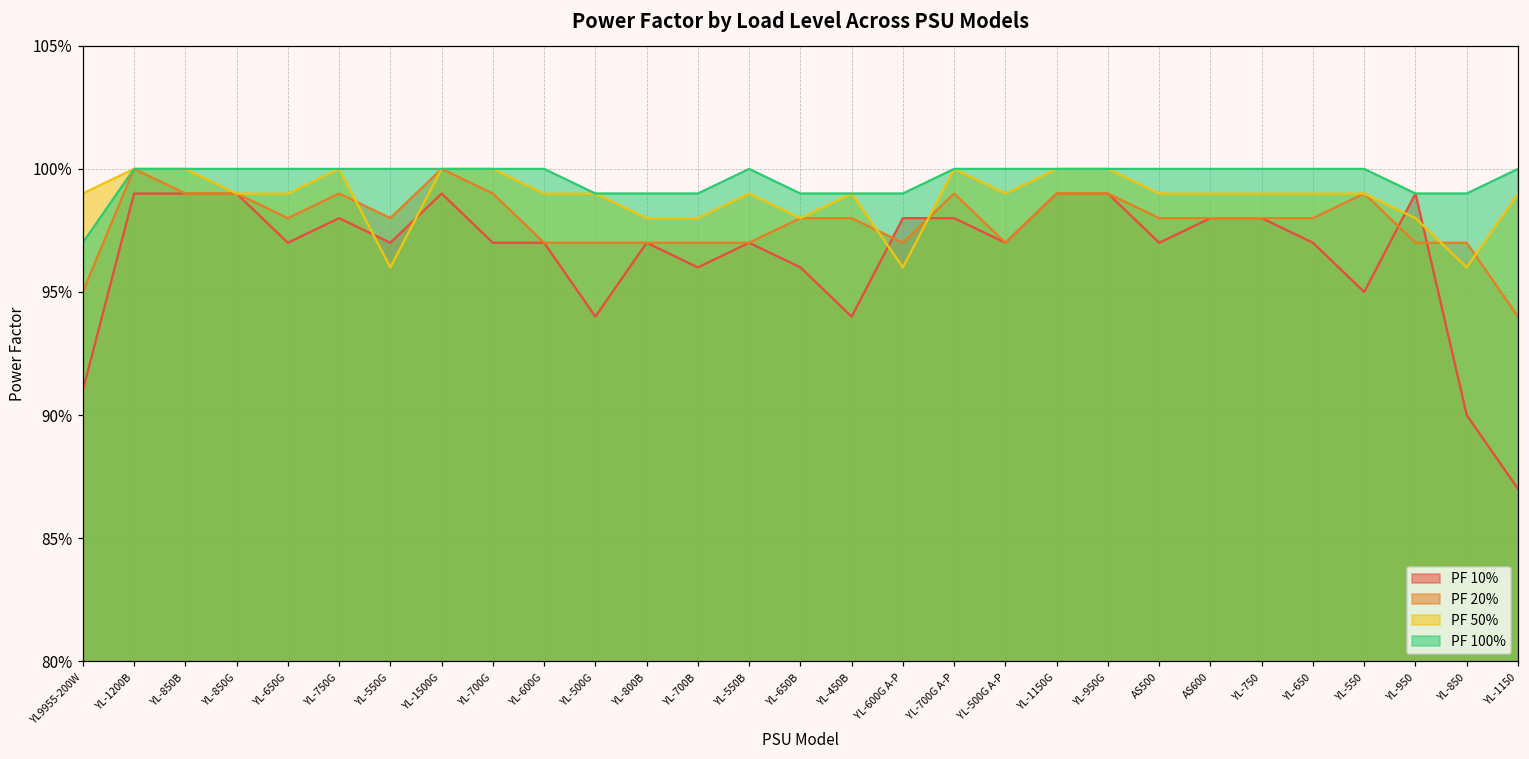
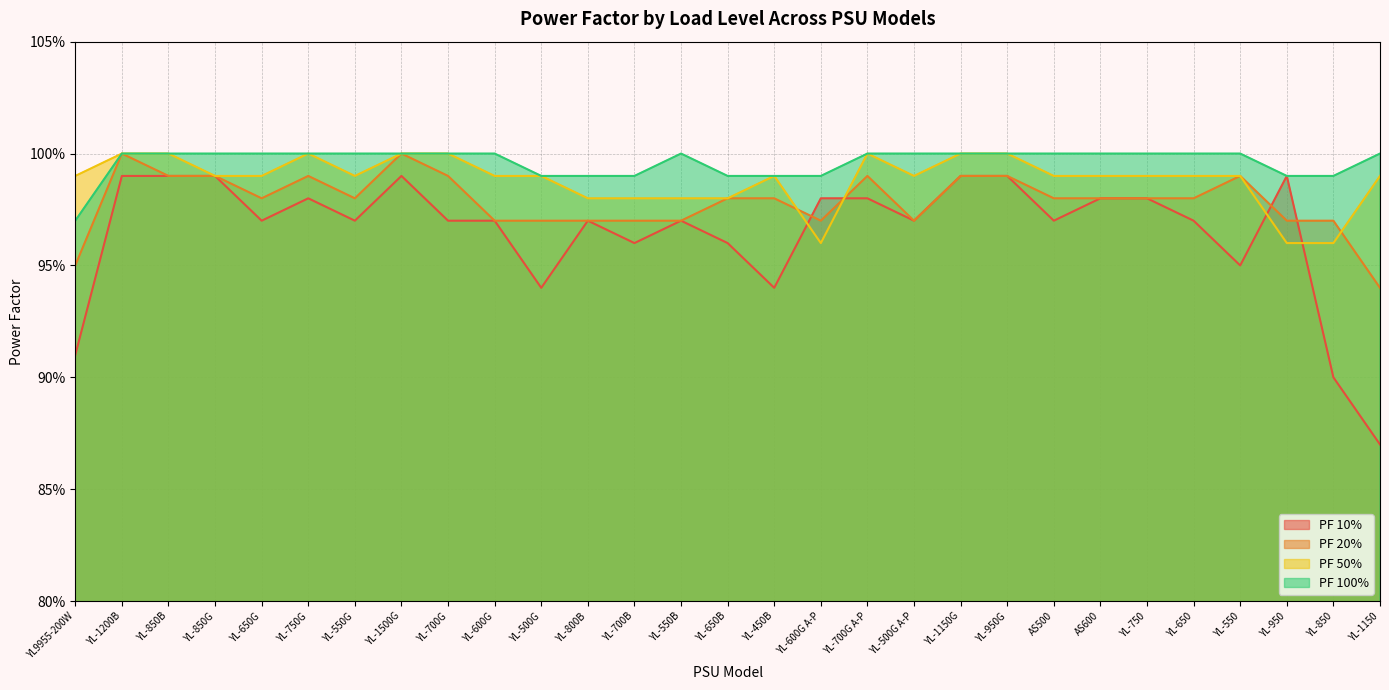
  {
    "PF 50%": {
      "YL9955-200W": "99.0%",
      "YL-650G": "99.0%",
-     "YL-550G": "96.0%",
+     "YL-550G": "99.0%",
      "YL-600G": "99.0%",
      "YL-800B": "98.0%",
      "YL-700B": "98.0%",
-     "YL-550B": "99.0%",
+     "YL-550B": "98.0%",
      "YL-600G A-P": "96.0%",
      "YL-500G A-P": "99.0%",
      "AS500": "99.0%",
      "AS600": "99.0%",
      "YL-750": "99.0%",
      "YL-650": "99.0%",
-     "YL-950": "98.0%",
+     "YL-950": "96.0%",
      "YL-850": "96.0%",
      "YL-1150": "99.0%"
    },
    "PF 100%": {
      "YL9955-200W": "97.0%",
      "YL-850G": "100.0%",
      "YL-650G": "100.0%",
      "YL-550G": "100.0%",
      "YL-600G": "100.0%",
      "YL-800B": "99.0%",
      "YL-700B": "99.0%",
      "YL-550B": "100.0%",
      "YL-650B": "99.0%",
      "YL-600G A-P": "99.0%",
      "YL-500G A-P": "100.0%",
      "AS500": "100.0%",
      "AS600": "100.0%",
      "YL-750": "100.0%",
      "YL-650": "100.0%",
      "YL-550": "100.0%",
      "YL-850": "99.0%",
      "YL-1150": "100.0%"
    }
  }
